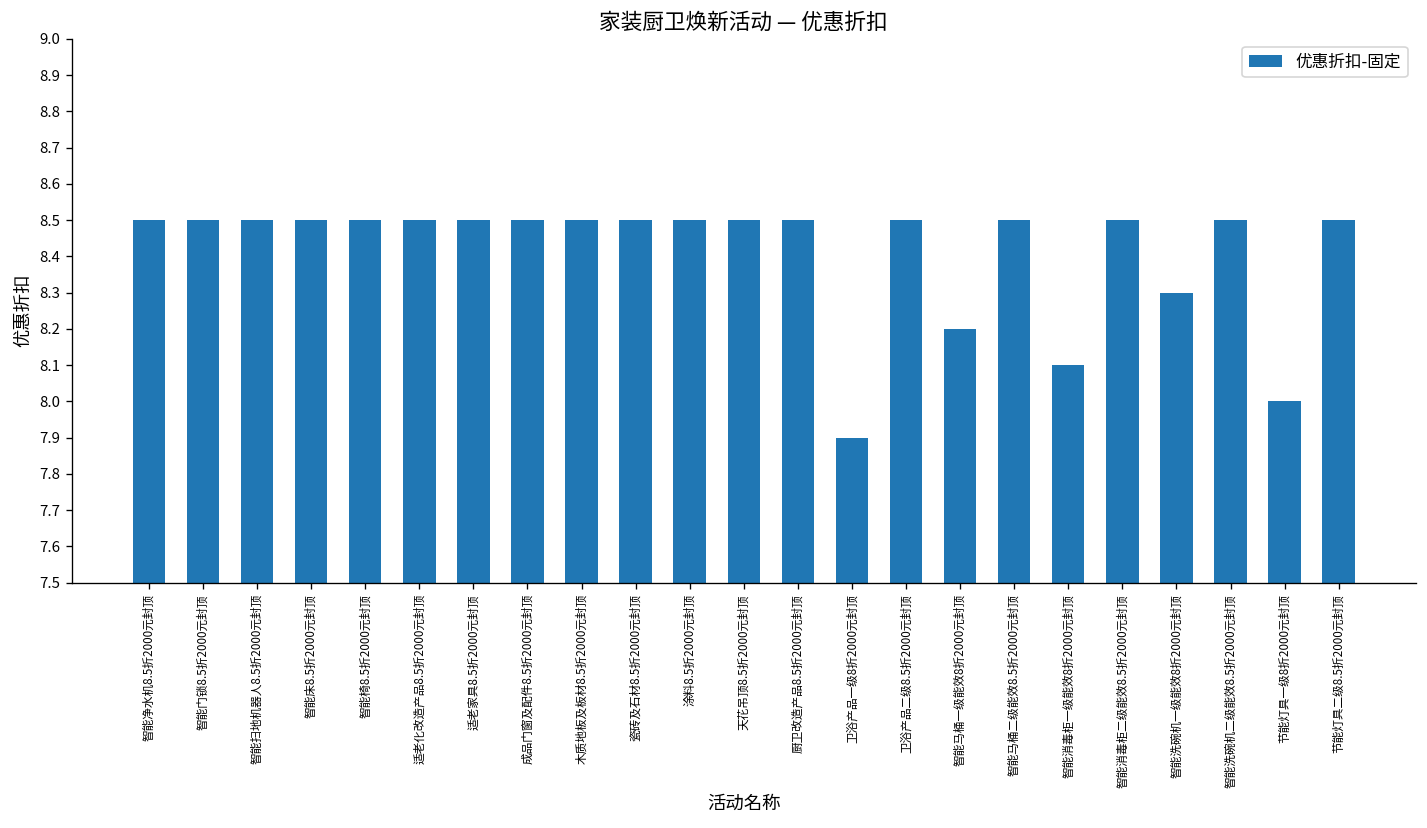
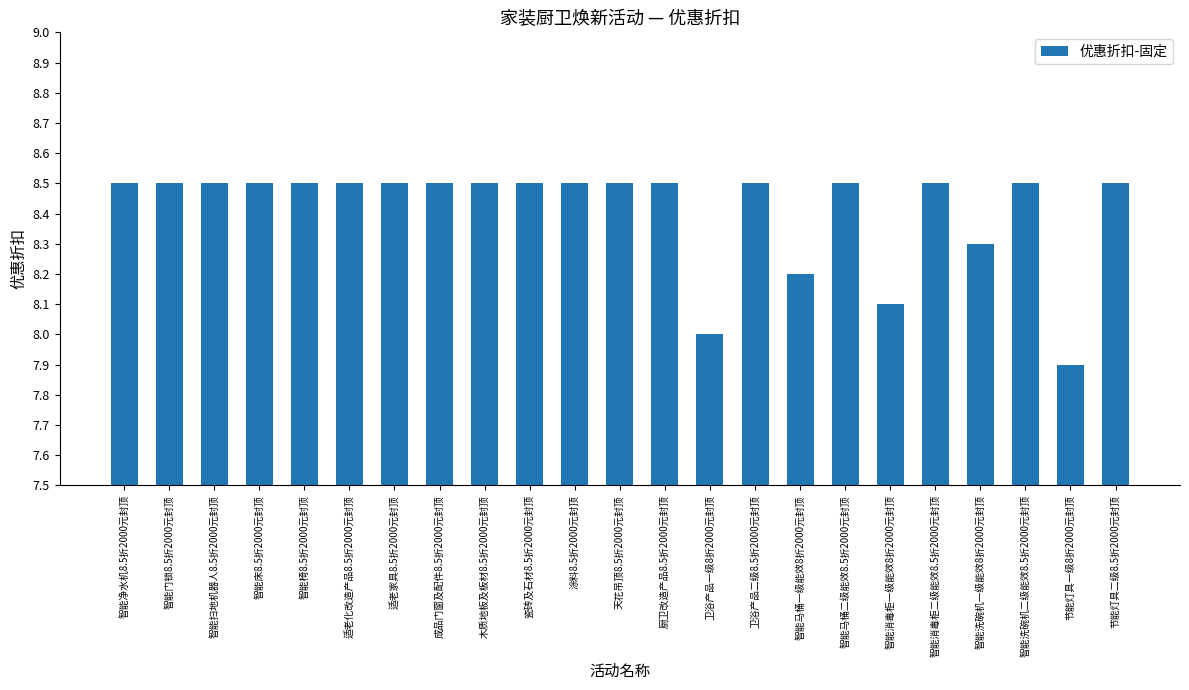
  {
    "智能净水机8.5折2000元封顶": 8.5,
    "智能门锁8.5折2000元封顶": 8.5,
    "智能扫地机器人8.5折2000元封顶": 8.5,
    "智能床8.5折2000元封顶": 8.5,
    "智能椅8.5折2000元封顶": 8.5,
    "适老化改造产品8.5折2000元封顶": 8.5,
    "适老家具8.5折2000元封顶": 8.5,
    "成品门窗及配件8.5折2000元封顶": 8.5,
    "木质地板及板材8.5折2000元封顶": 8.5,
    "瓷砖及石材8.5折2000元封顶": 8.5,
    "涂料8.5折2000元封顶": 8.5,
    "天花吊顶8.5折2000元封顶": 8.5,
    "厨卫改造产品8.5折2000元封顶": 8.5,
-   "卫浴产品一级8折2000元封顶": 7.9,
+   "卫浴产品一级8折2000元封顶": 8.0,
    "卫浴产品二级8.5折2000元封顶": 8.5,
    "智能马桶一级能效8折2000元封顶": 8.2,
    "智能马桶二级能效8.5折2000元封顶": 8.5,
    "智能消毒柜一级能效8折2000元封顶": 8.1,
    "智能消毒柜二级能效8.5折2000元封顶": 8.5,
    "智能洗碗机一级能效8折2000元封顶": 8.3,
    "智能洗碗机二级能效8.5折2000元封顶": 8.5,
-   "节能灯具一级8折2000元封顶": 8.0,
+   "节能灯具一级8折2000元封顶": 7.9,
    "节能灯具二级8.5折2000元封顶": 8.5
  }
